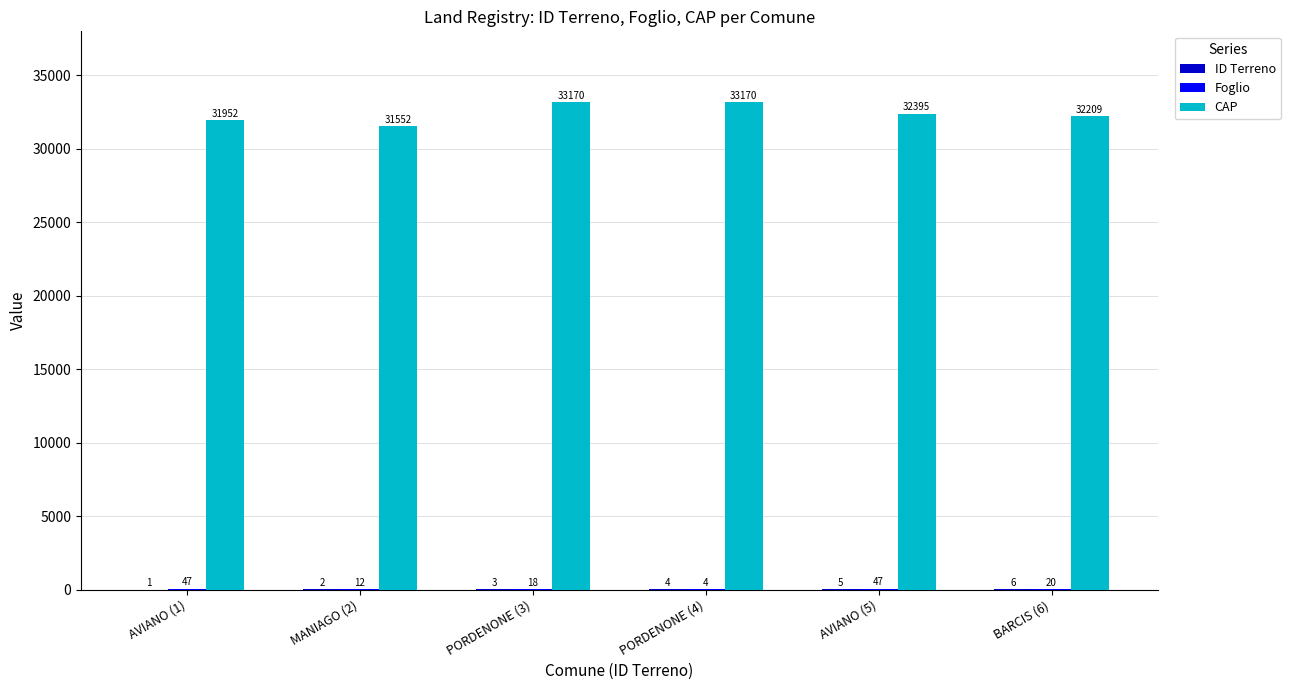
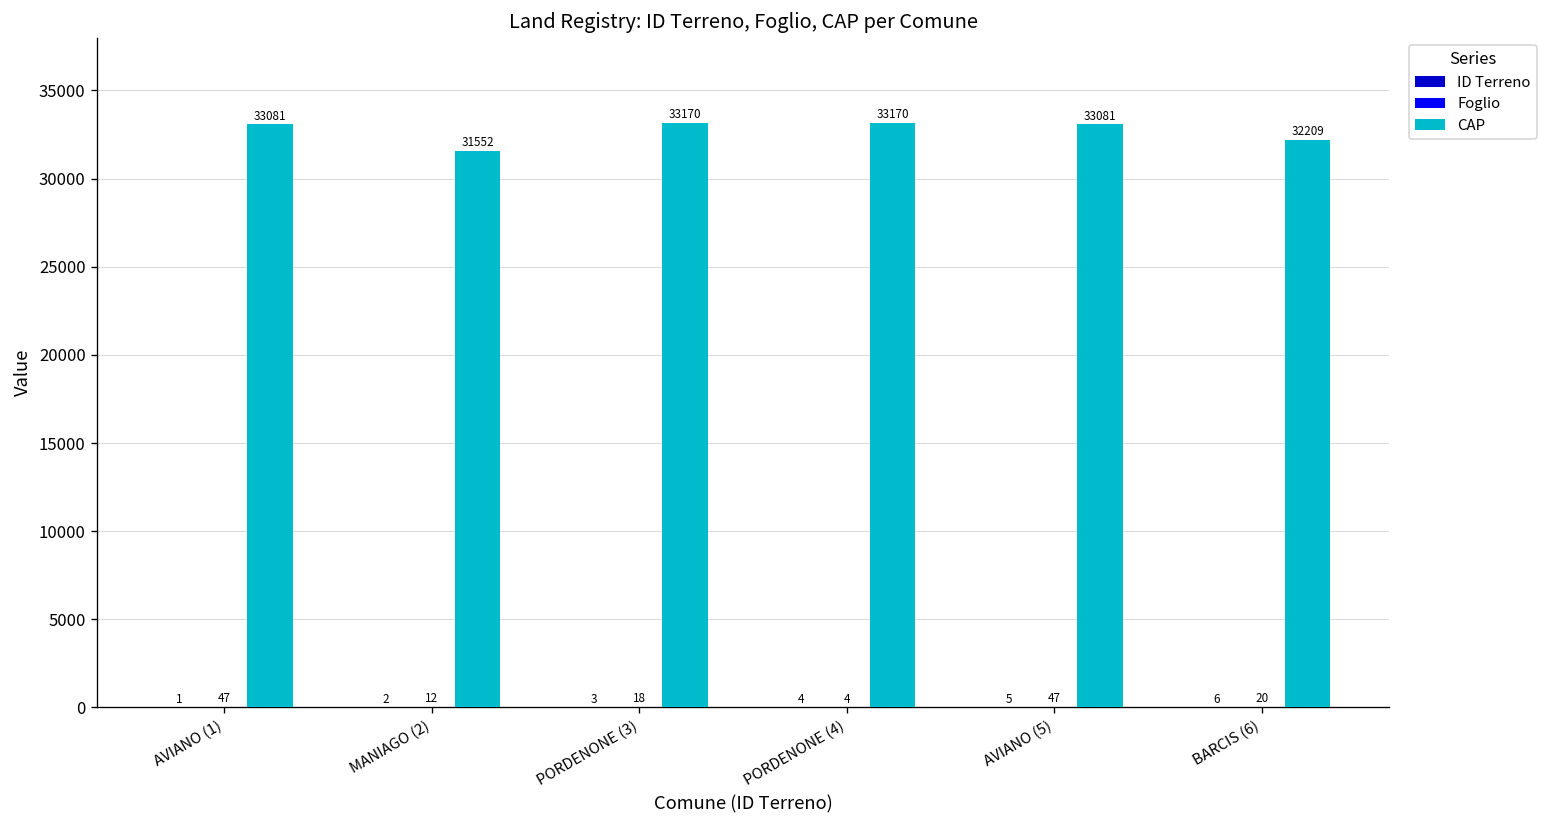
  {
    "CAP": {
-     "AVIANO (1)": 31952,
+     "AVIANO (1)": 33081,
      "MANIAGO (2)": 31552,
      "PORDENONE (3)": 33170,
      "PORDENONE (4)": 33170,
-     "AVIANO (5)": 32395,
+     "AVIANO (5)": 33081,
      "BARCIS (6)": 32209
    }
  }
